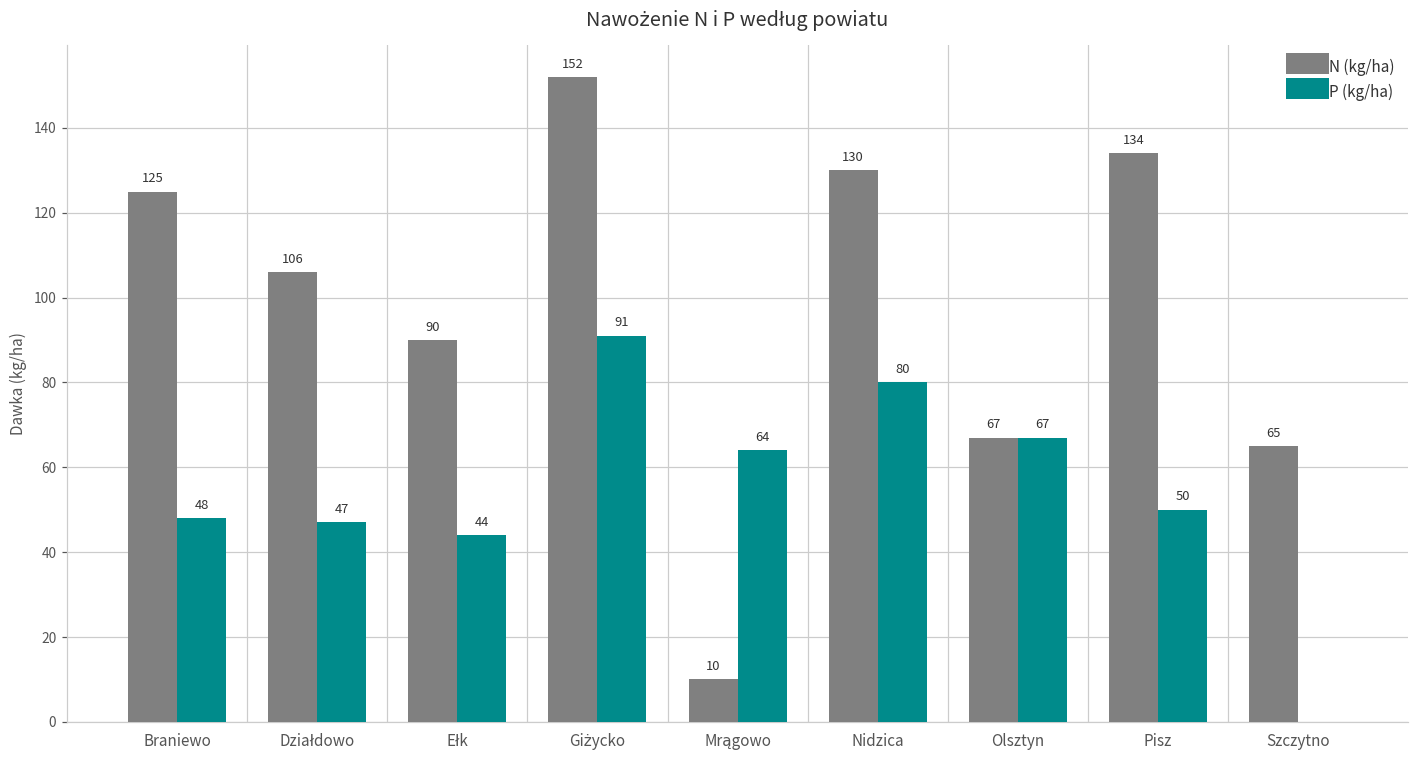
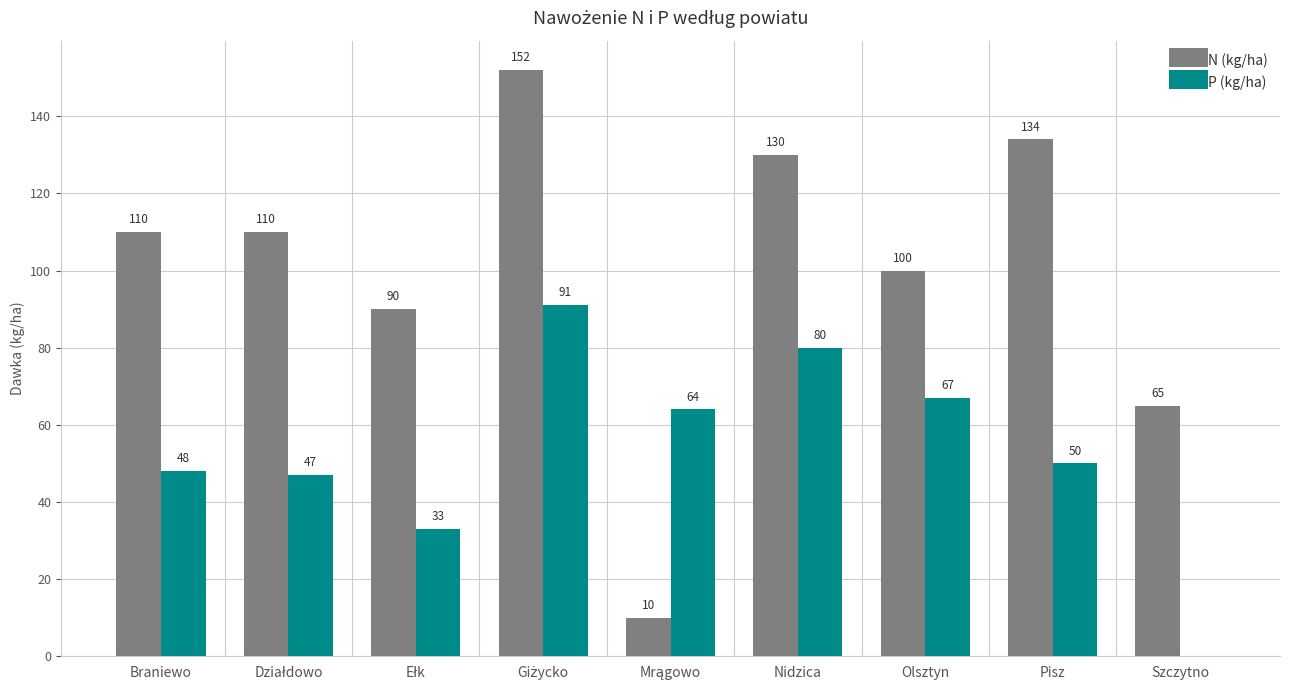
  {
    "N (kg/ha)": {
-     "Braniewo": 125,
-     "Działdowo": 106,
+     "Braniewo": 110,
+     "Działdowo": 110,
      "Ełk": 90,
      "Giżycko": 152,
      "Mrągowo": 10,
      "Nidzica": 130,
-     "Olsztyn": 67,
+     "Olsztyn": 100,
      "Pisz": 134,
      "Szczytno": 65
    },
    "P (kg/ha)": {
      "Braniewo": 48,
      "Działdowo": 47,
-     "Ełk": 44,
+     "Ełk": 33,
      "Giżycko": 91,
      "Mrągowo": 64,
      "Nidzica": 80,
      "Olsztyn": 67,
      "Pisz": 50
    }
  }
